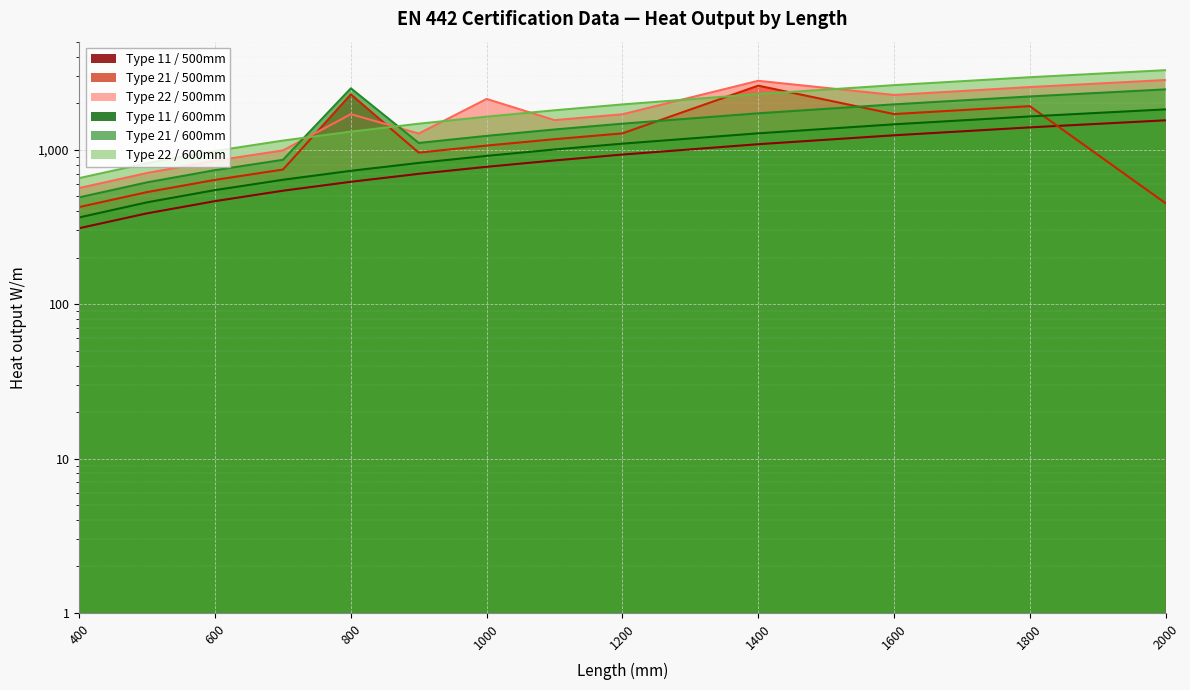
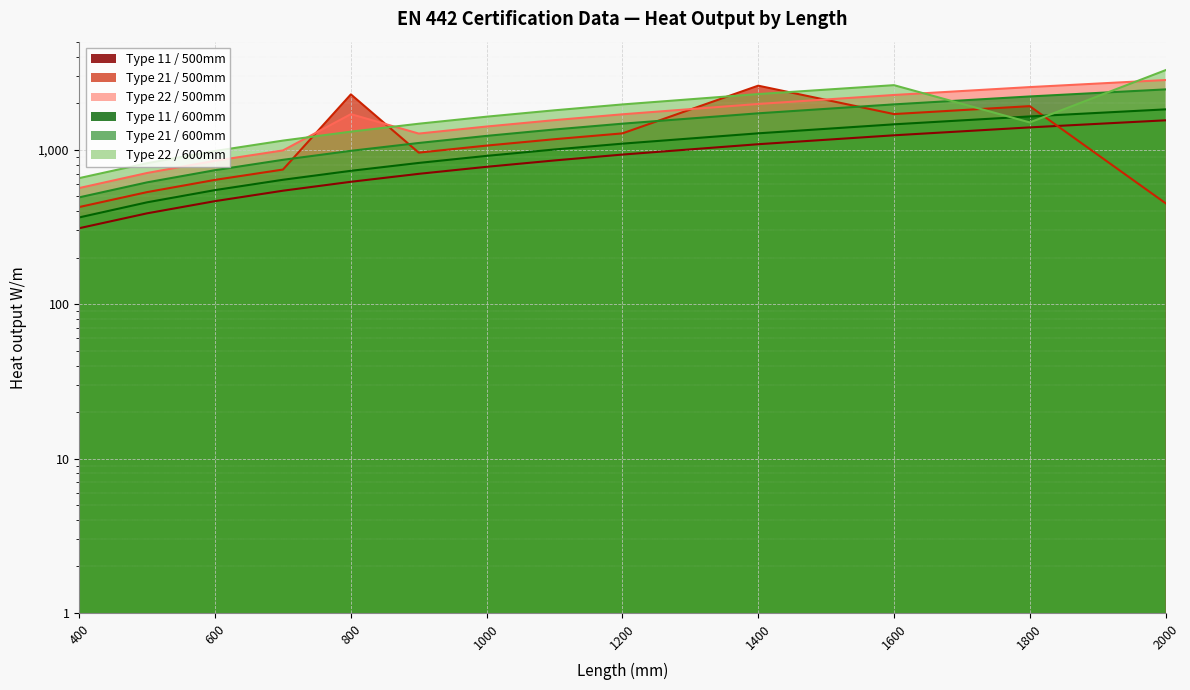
  {
    "Type 11 / 500mm": {
      "400": "310",
      "600": "460",
      "800": "620",
      "1000": "800",
      "1200": "900",
      "1400": "1,100",
      "1600": "1,200",
      "1800": "1,400",
      "2000": "1,500"
    },
    "Type 21 / 500mm": {
      "400": "430",
      "600": "640",
      "800": "2,300",
      "1000": "1,100",
      "1200": "1,300",
      "1400": "2,600",
      "1600": "1,700",
      "1800": "1,900",
      "2000": "450"
    },
    "Type 22 / 500mm": {
      "400": "560",
      "800": "1,700",
-     "1000": "2,100",
+     "1000": "1,400",
      "1200": "1,700",
-     "1400": "2,800",
+     "1400": "2,000",
      "1600": "2,300",
      "1800": "2,500",
      "2000": "2,800"
    },
    "Type 11 / 600mm": {
      "400": "360",
      "600": "550",
      "800": "700",
      "1000": "900",
      "1200": "1,100",
      "1400": "1,300",
      "1600": "1,500",
      "1800": "1,600",
      "2000": "1,800"
    },
    "Type 21 / 600mm": {
      "400": "490",
      "600": "700",
-     "800": "2,500",
+     "800": "1,000",
      "1000": "1,200",
      "1200": "1,500",
      "1400": "1,700",
      "1600": "2,000",
      "1800": "2,200",
      "2000": "2,500"
    },
    "Type 22 / 600mm": {
      "400": "650",
      "800": "1,300",
      "1000": "1,600",
      "1200": "2,000",
      "1400": "2,300",
      "1600": "2,600",
-     "1800": "2,900",
+     "1800": "1,500",
      "2000": "3,300"
    }
  }
